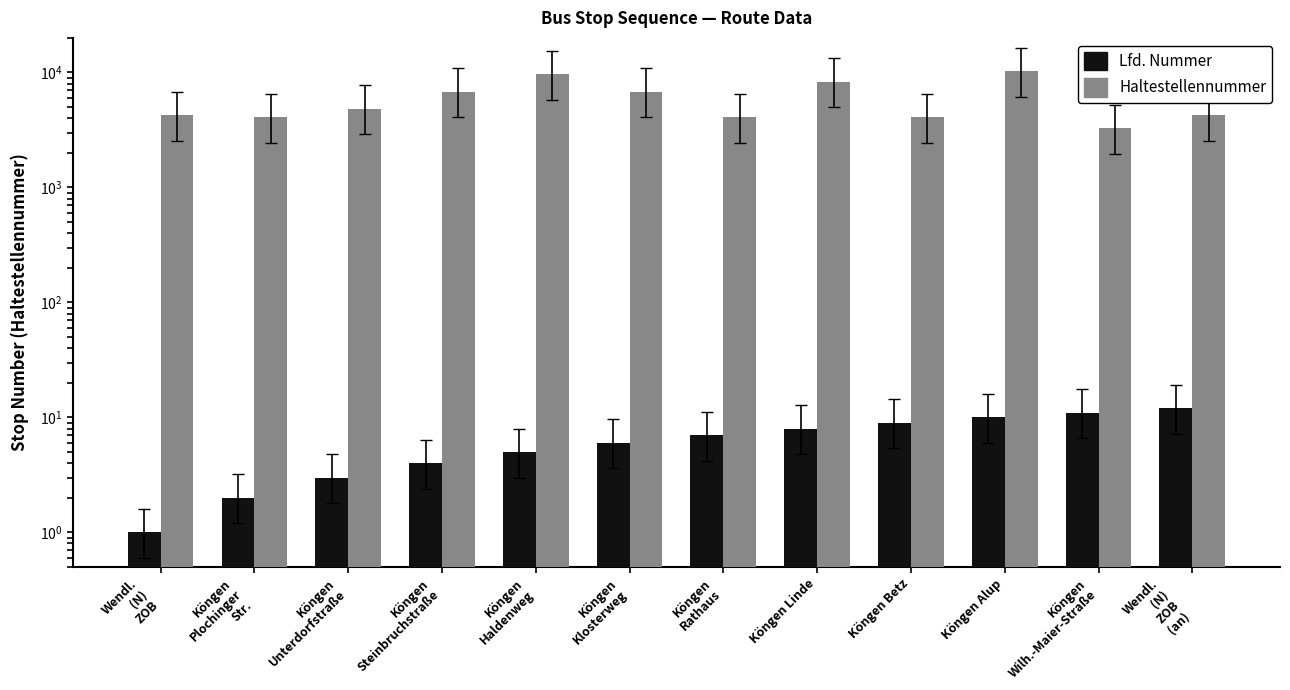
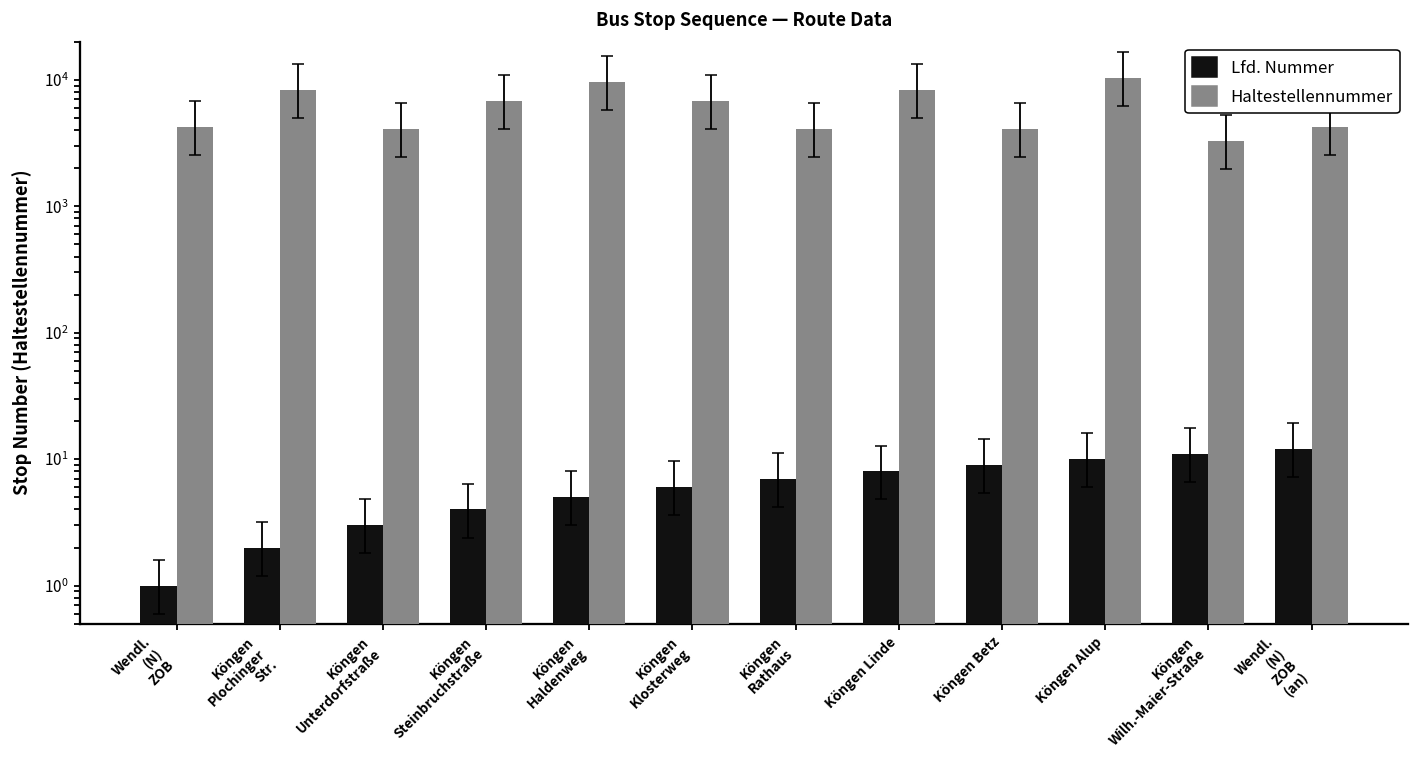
  {
    "Haltestellennummer": {
      "Wendl. (N) ZOB": 4300,
-     "Köngen Plochinger Str.": 4100,
-     "Köngen Unterdorfstraße": 4800,
+     "Köngen Plochinger Str.": 8000,
+     "Köngen Unterdorfstraße": 4100,
      "Köngen Steinbruchstraße": 7000,
      "Köngen Haldenweg": 10000,
      "Köngen Klosterweg": 7000,
      "Köngen Rathaus": 4100,
      "Köngen Linde": 8000,
      "Köngen Betz": 4100,
      "Köngen Alup": 10000,
      "Köngen Wilh.-Maier-Straße": 3300,
      "Wendl. (N) ZOB (an)": 4300
    }
  }
